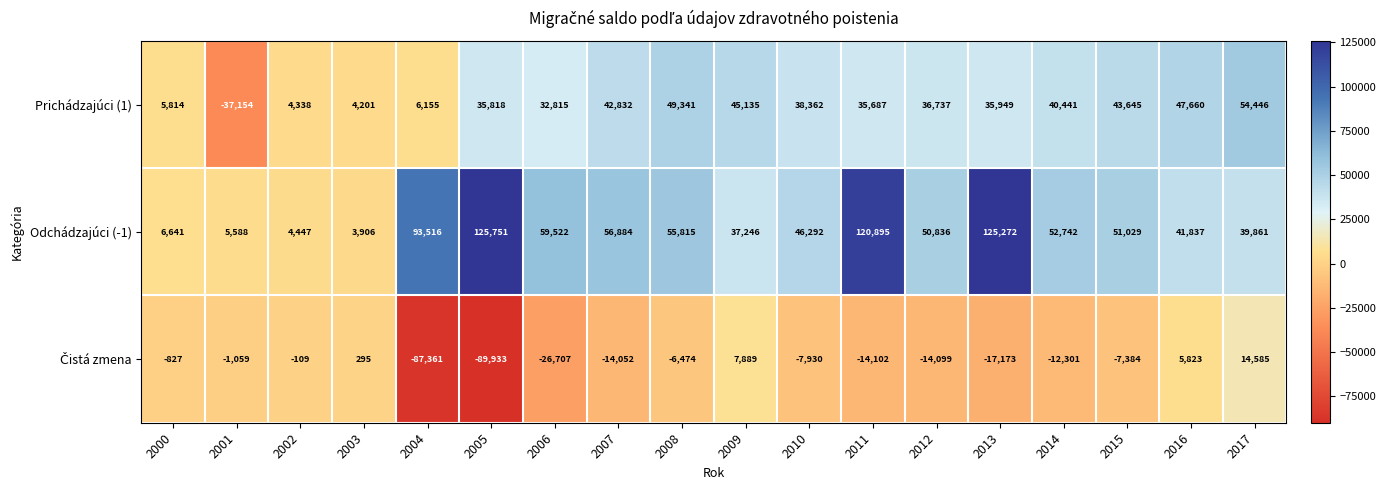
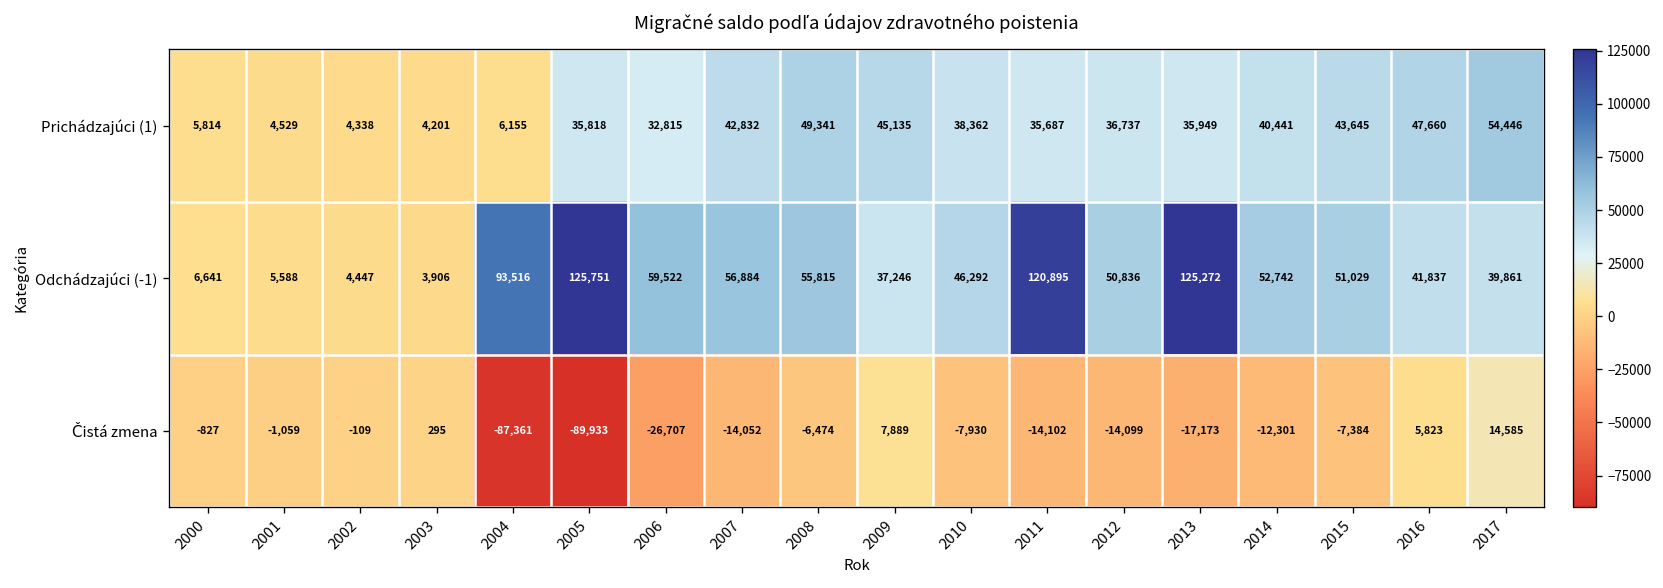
  {
    "Prichádzajúci (1)": {
      "2000": "5,814",
-     "2001": "-37,154",
+     "2001": "4,529",
      "2002": "4,338",
      "2003": "4,201",
      "2004": "6,155",
      "2005": "35,818",
      "2006": "32,815",
      "2007": "42,832",
      "2008": "49,341",
      "2009": "45,135",
      "2010": "38,362",
      "2011": "35,687",
      "2012": "36,737",
      "2013": "35,949",
      "2014": "40,441",
      "2015": "43,645",
      "2016": "47,660",
      "2017": "54,446"
    },
    "Odchádzajúci (-1)": {
      "2000": "6,641",
      "2001": "5,588",
      "2002": "4,447",
      "2003": "3,906",
      "2004": "93,516",
      "2005": "125,751",
      "2006": "59,522",
      "2007": "56,884",
      "2008": "55,815",
      "2009": "37,246",
      "2010": "46,292",
      "2011": "120,895",
      "2012": "50,836",
      "2013": "125,272",
      "2014": "52,742",
      "2015": "51,029",
      "2016": "41,837",
      "2017": "39,861"
    },
    "Čistá zmena": {
      "2000": "-827",
      "2001": "-1,059",
      "2002": "-109",
      "2003": "295",
      "2004": "-87,361",
      "2005": "-89,933",
      "2006": "-26,707",
      "2007": "-14,052",
      "2008": "-6,474",
      "2009": "7,889",
      "2010": "-7,930",
      "2011": "-14,102",
      "2012": "-14,099",
      "2013": "-17,173",
      "2014": "-12,301",
      "2015": "-7,384",
      "2016": "5,823",
      "2017": "14,585"
    }
  }
